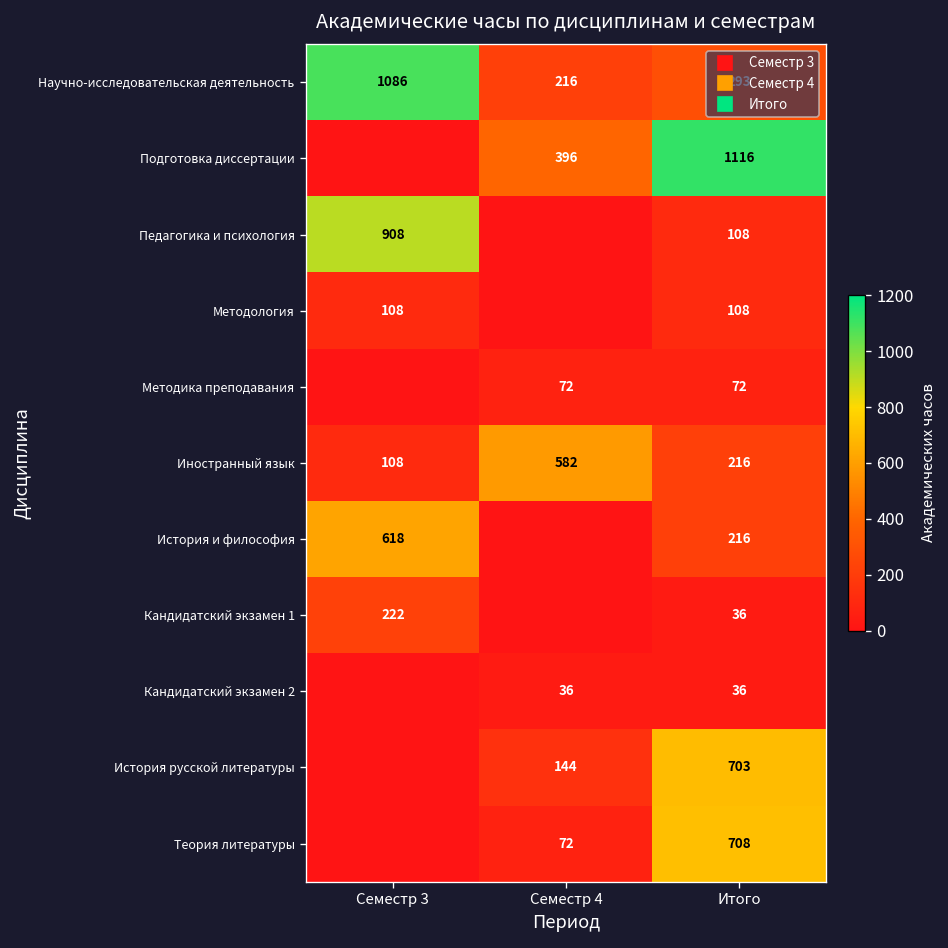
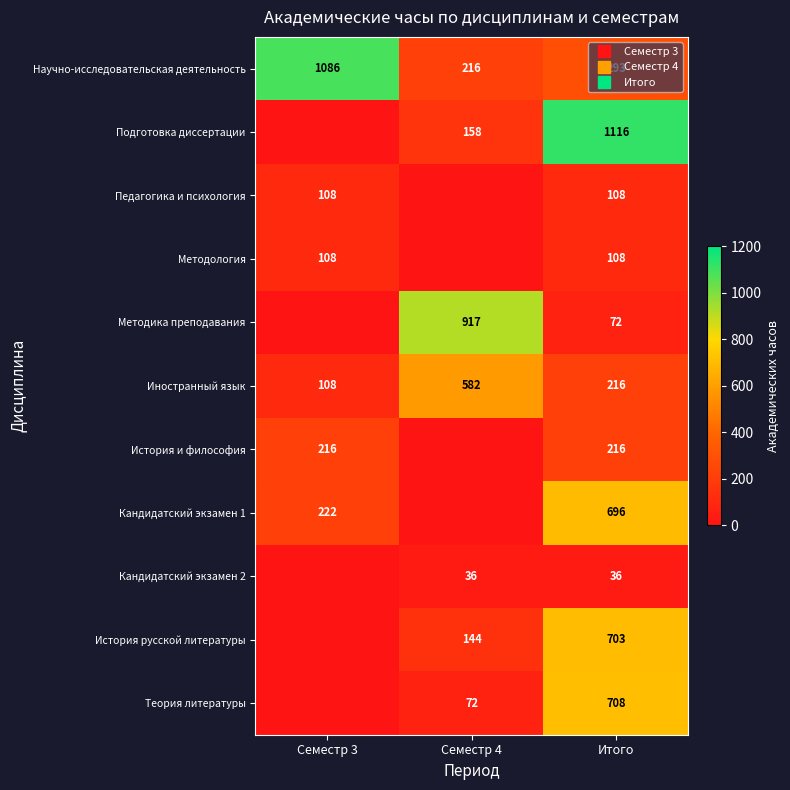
  {
    "Научно-исследовательская деятельность": {
      "Семестр 3": 1086,
      "Семестр 4": 216
    },
    "Подготовка диссертации": {
-     "Семестр 4": 396,
+     "Семестр 4": 158,
      "Итого": 1116
    },
    "Педагогика и психология": {
-     "Семестр 3": 908,
+     "Семестр 3": 108,
      "Итого": 108
    },
    "Методология": {
      "Семестр 3": 108,
      "Итого": 108
    },
    "Методика преподавания": {
-     "Семестр 4": 72,
+     "Семестр 4": 917,
      "Итого": 72
    },
    "Иностранный язык": {
      "Семестр 3": 108,
      "Семестр 4": 582,
      "Итого": 216
    },
    "История и философия": {
-     "Семестр 3": 618,
+     "Семестр 3": 216,
      "Итого": 216
    },
    "Кандидатский экзамен 1": {
      "Семестр 3": 222,
-     "Итого": 36
+     "Итого": 696
    },
    "Кандидатский экзамен 2": {
      "Семестр 4": 36,
      "Итого": 36
    },
    "История русской литературы": {
      "Семестр 4": 144,
      "Итого": 703
    },
    "Теория литературы": {
      "Семестр 4": 72,
      "Итого": 708
    }
  }
